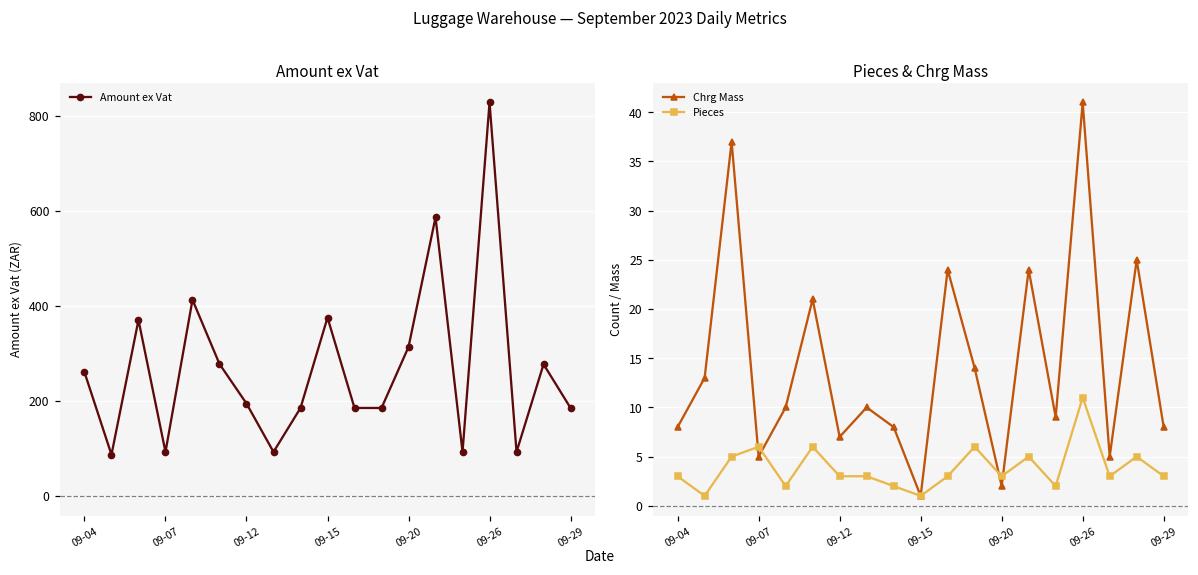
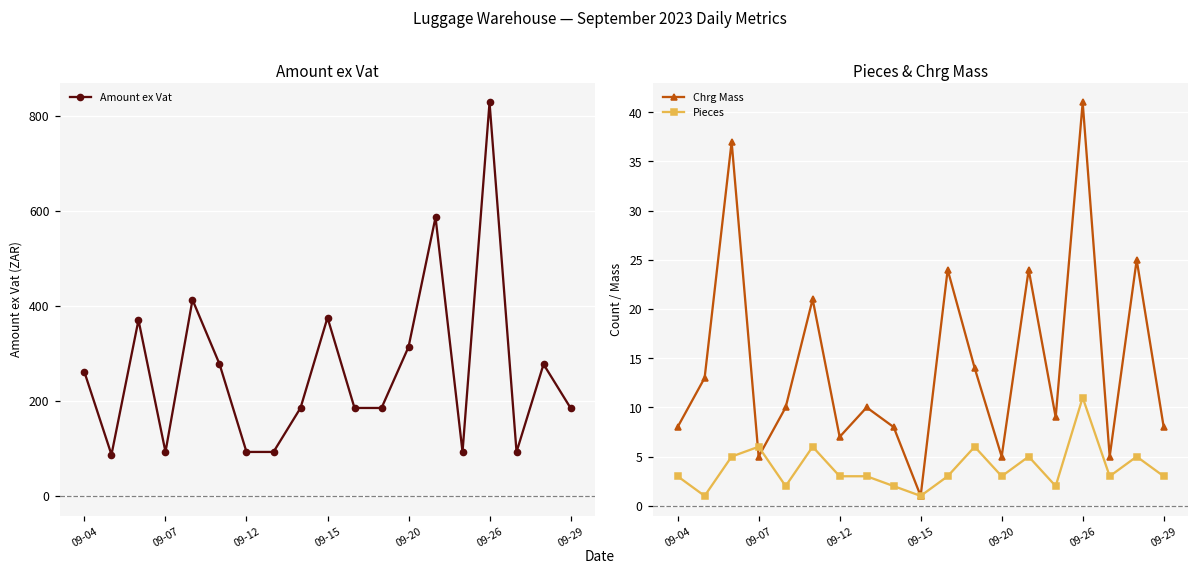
  {
    "Amount ex Vat": {
      "09-04": 260,
      "09-07": 90,
-     "09-12": 190,
+     "09-12": 90,
      "09-15": 380,
      "09-20": 310,
      "09-26": 830,
      "09-29": 190
    },
    "Pieces & Chrg Mass": {
      "Chrg Mass": {
        "09-04": 8,
        "09-07": 5,
        "09-12": 7,
-       "09-20": 2,
+       "09-20": 5,
        "09-26": 41,
        "09-29": 8
      },
      "Pieces": {
        "09-04": 3,
        "09-07": 6,
        "09-12": 3,
        "09-20": 3,
        "09-26": 11,
        "09-29": 3
      }
    }
  }
